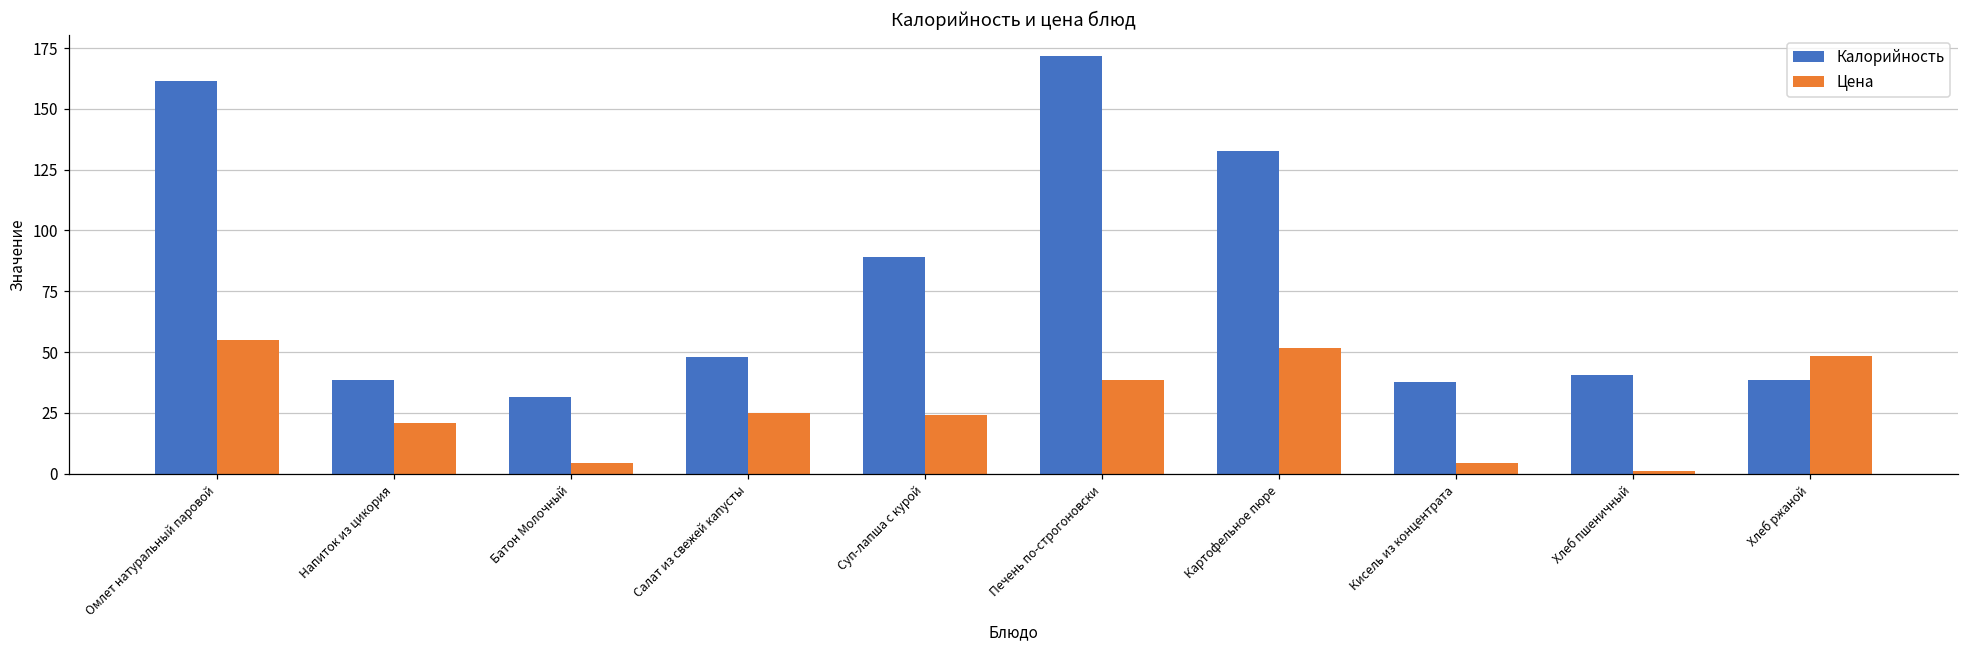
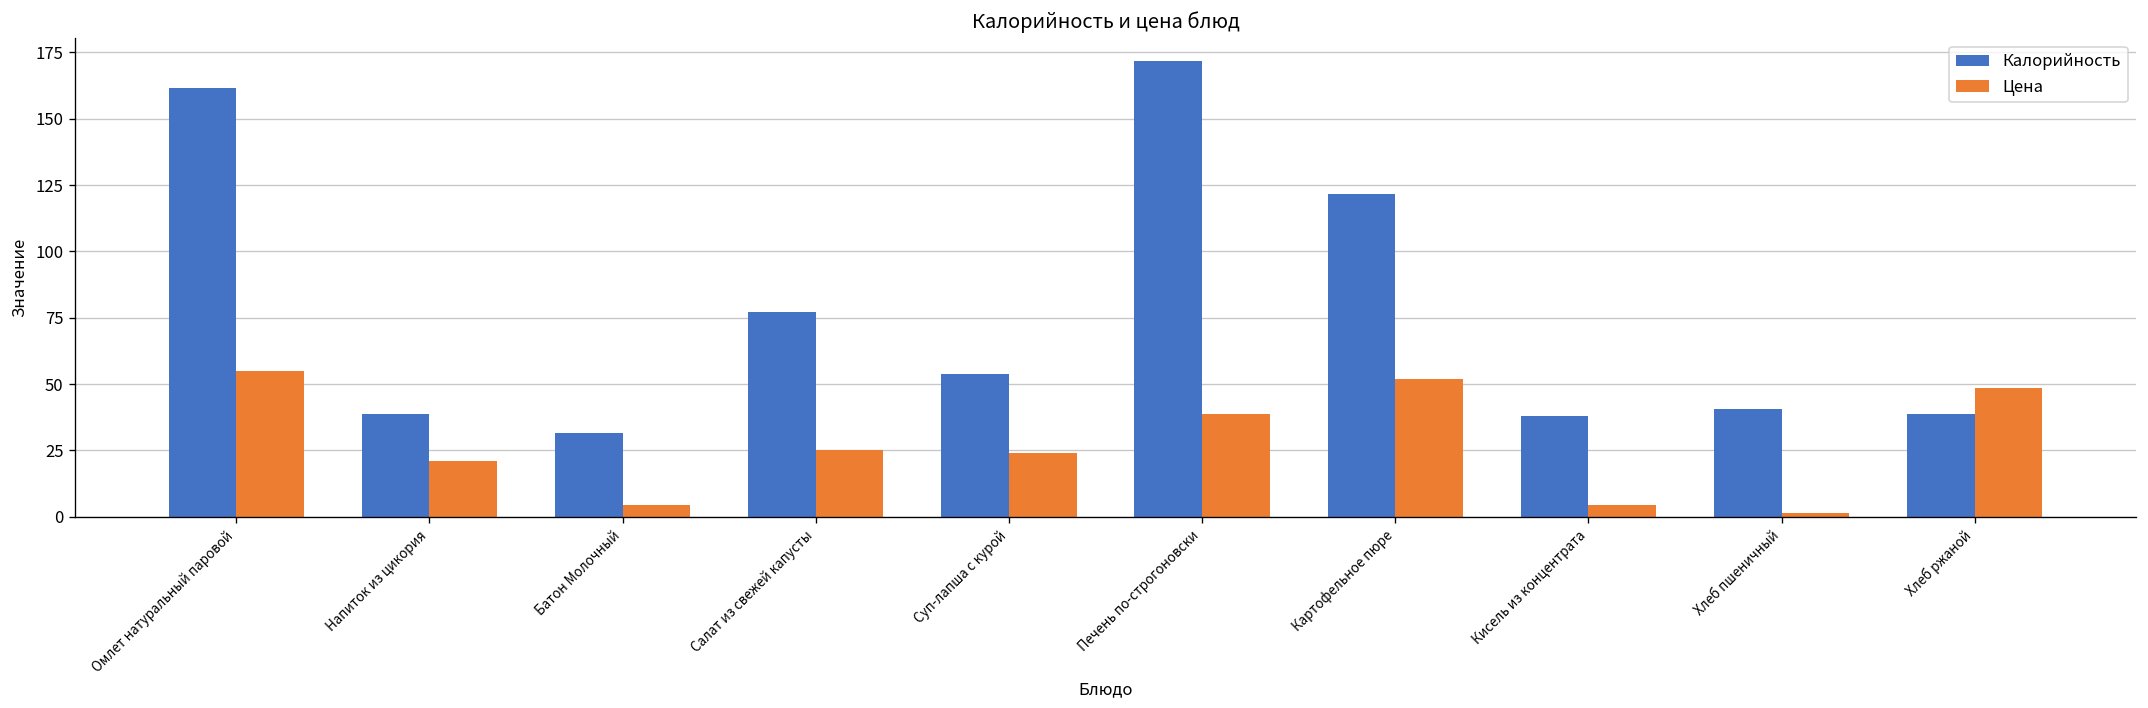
  {
    "Калорийность": {
      "Омлет натуральный паровой": 161,
      "Напиток из цикория": 39,
      "Батон Молочный": 31,
-     "Салат из свежей капусты": 48,
-     "Суп-лапша с курой": 89,
+     "Салат из свежей капусты": 77,
+     "Суп-лапша с курой": 54,
      "Печень по-строгоновски": 172,
-     "Картофельное пюре": 133,
+     "Картофельное пюре": 122,
      "Кисель из концентрата": 38,
      "Хлеб пшеничный": 41,
      "Хлеб ржаной": 39
    },
    "Цена": {
      "Омлет натуральный паровой": 55,
      "Напиток из цикория": 21,
      "Батон Молочный": 4,
      "Салат из свежей капусты": 25,
      "Суп-лапша с курой": 24,
      "Печень по-строгоновски": 39,
      "Картофельное пюре": 52,
      "Кисель из концентрата": 4,
      "Хлеб пшеничный": 1,
      "Хлеб ржаной": 48
    }
  }
